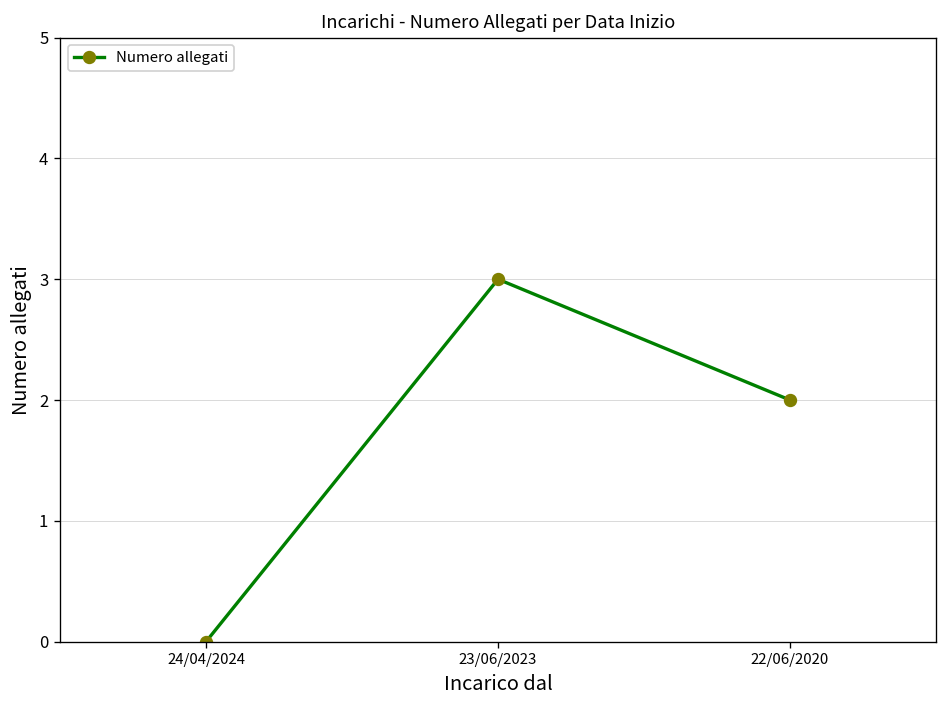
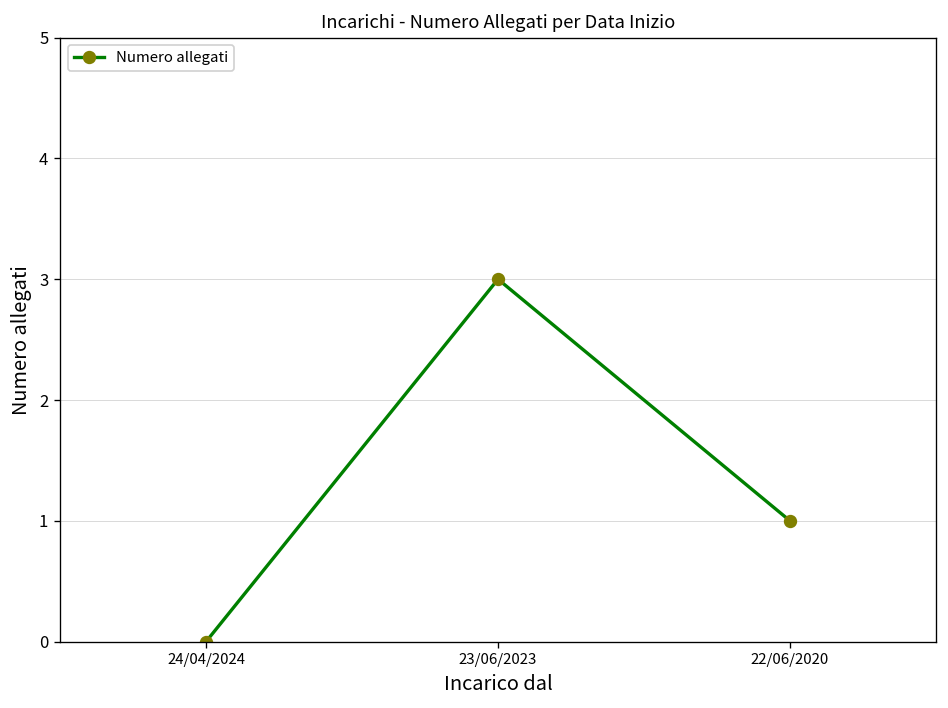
  {
    "24/04/2024": 0,
    "23/06/2023": 3,
-   "22/06/2020": 2
+   "22/06/2020": 1
  }
